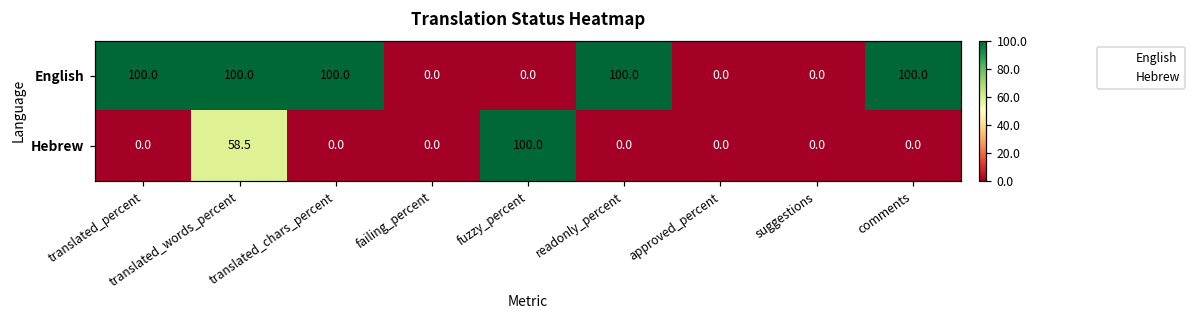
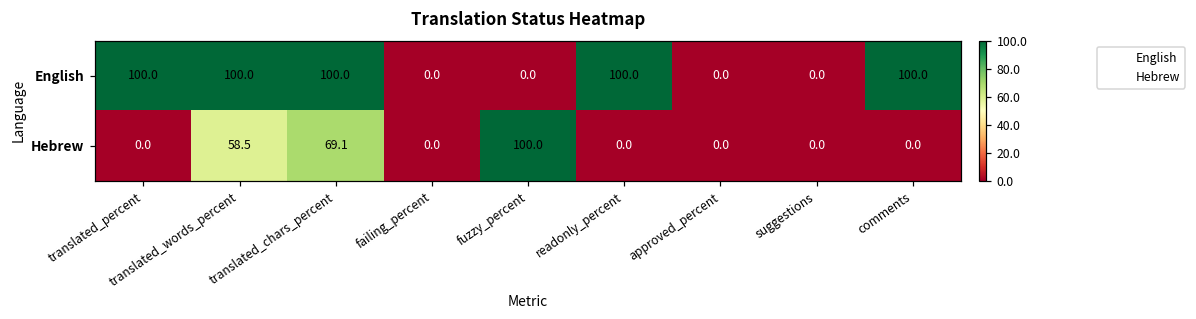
  {
    "English": {
      "translated_percent": 100.0,
      "translated_words_percent": 100.0,
      "translated_chars_percent": 100.0,
      "failing_percent": 0.0,
      "fuzzy_percent": 0.0,
      "readonly_percent": 100.0,
      "approved_percent": 0.0,
      "suggestions": 0.0,
      "comments": 100.0
    },
    "Hebrew": {
      "translated_percent": 0.0,
      "translated_words_percent": 58.5,
-     "translated_chars_percent": 0.0,
+     "translated_chars_percent": 69.1,
      "failing_percent": 0.0,
      "fuzzy_percent": 100.0,
      "readonly_percent": 0.0,
      "approved_percent": 0.0,
      "suggestions": 0.0,
      "comments": 0.0
    }
  }
